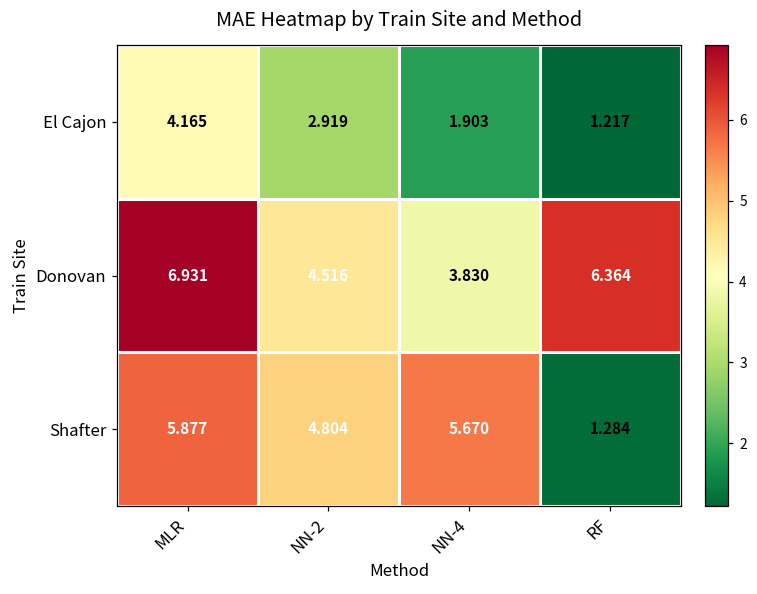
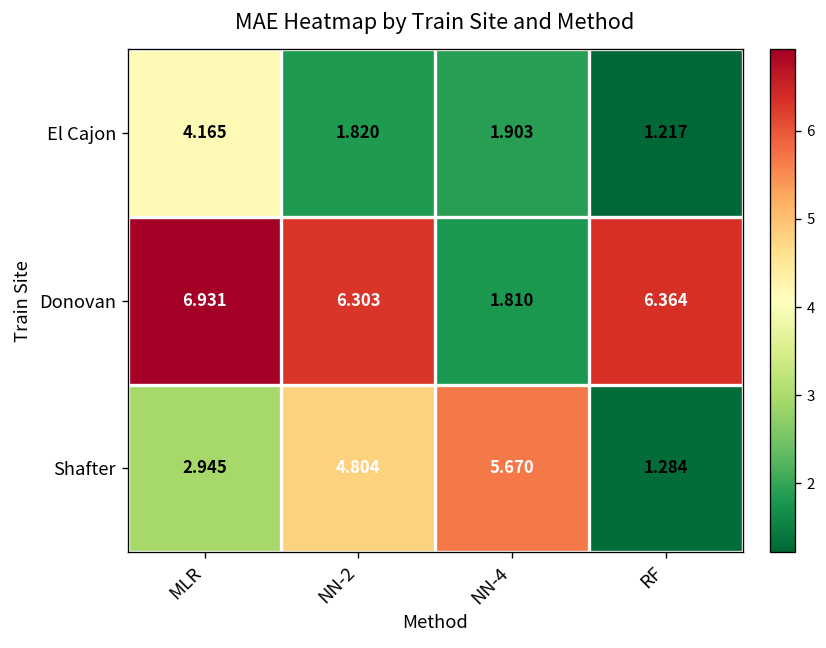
  {
    "El Cajon": {
      "MLR": 4.165,
-     "NN-2": 2.919,
+     "NN-2": 1.820,
      "NN-4": 1.903,
      "RF": 1.217
    },
    "Donovan": {
      "MLR": 6.931,
-     "NN-2": 4.516,
-     "NN-4": 3.830,
+     "NN-2": 6.303,
+     "NN-4": 1.810,
      "RF": 6.364
    },
    "Shafter": {
-     "MLR": 5.877,
+     "MLR": 2.945,
      "NN-2": 4.804,
      "NN-4": 5.670,
      "RF": 1.284
    }
  }
